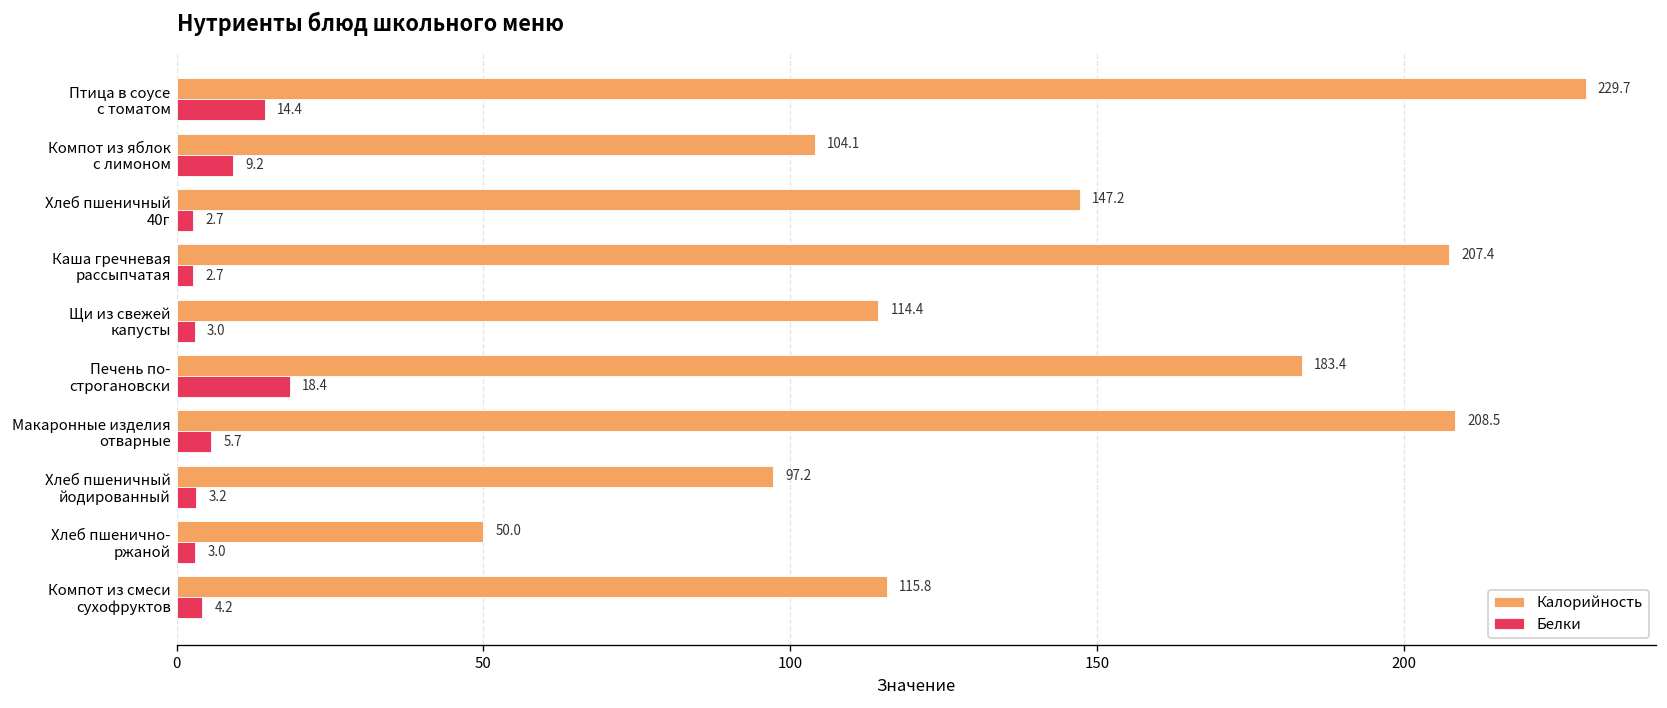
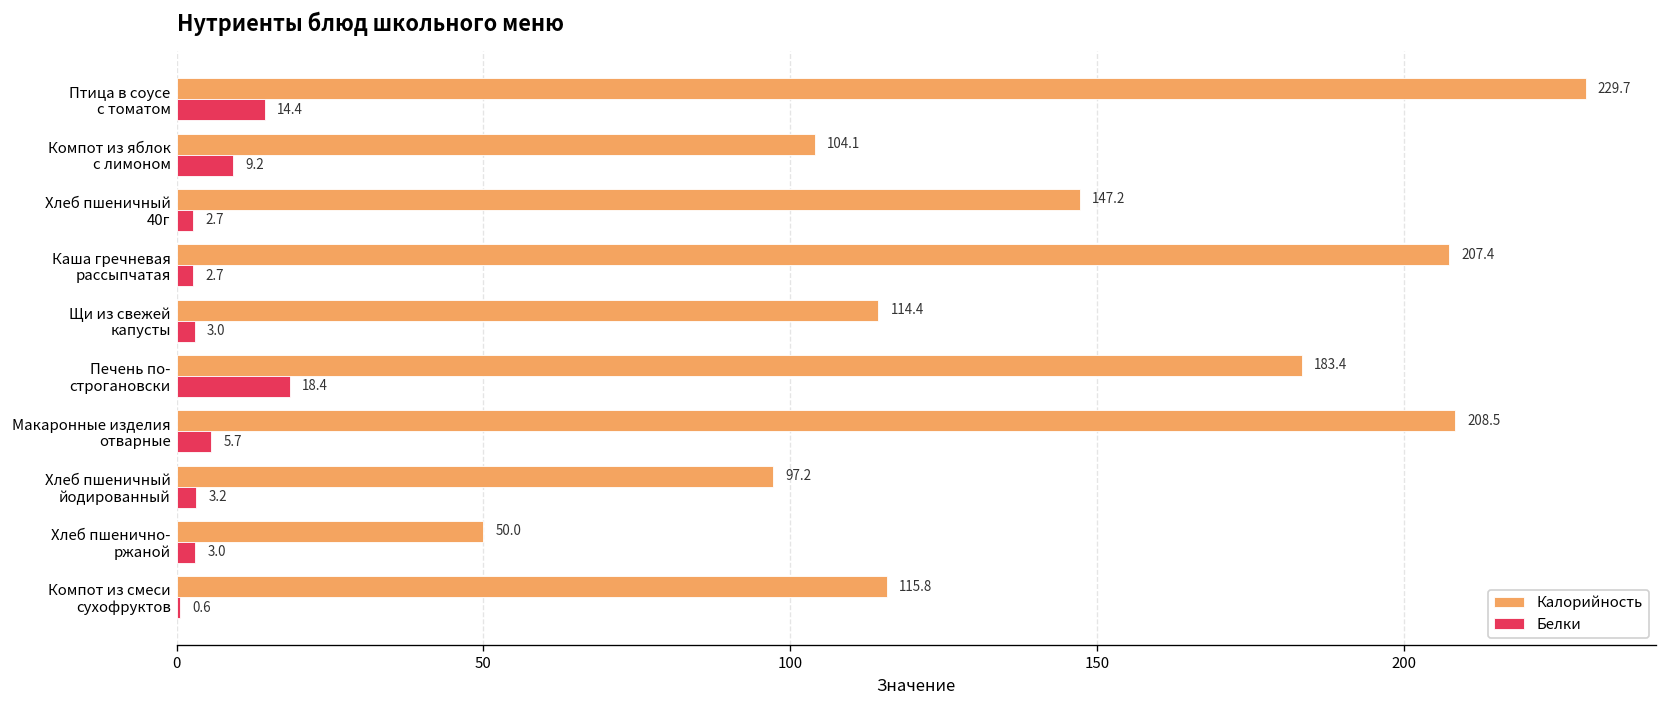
  {
    "Калорийность": {
      "Птица в соусе с томатом": 229.7,
      "Компот из яблок с лимоном": 104.1,
      "Хлеб пшеничный 40г": 147.2,
      "Каша гречневая рассыпчатая": 207.4,
      "Щи из свежей капусты": 114.4,
      "Печень по- строгановски": 183.4,
      "Макаронные изделия отварные": 208.5,
      "Хлеб пшеничный йодированный": 97.2,
      "Хлеб пшенично- ржаной": 50.0,
      "Компот из смеси сухофруктов": 115.8
    },
    "Белки": {
      "Птица в соусе с томатом": 14.4,
      "Компот из яблок с лимоном": 9.2,
      "Хлеб пшеничный 40г": 2.7,
      "Каша гречневая рассыпчатая": 2.7,
      "Щи из свежей капусты": 3.0,
      "Печень по- строгановски": 18.4,
      "Макаронные изделия отварные": 5.7,
      "Хлеб пшеничный йодированный": 3.2,
      "Хлеб пшенично- ржаной": 3.0,
-     "Компот из смеси сухофруктов": 4.2
+     "Компот из смеси сухофруктов": 0.6
    }
  }
